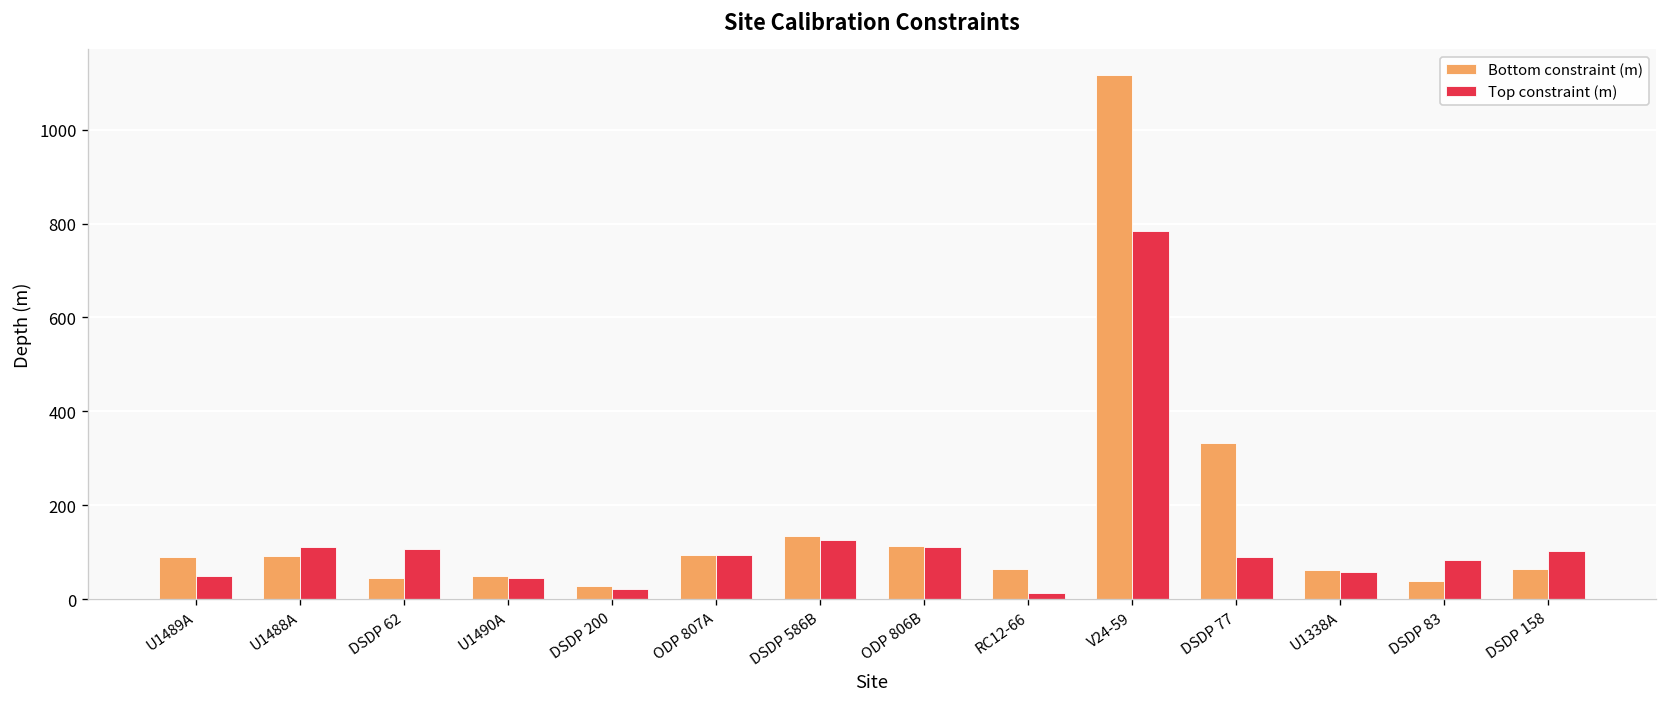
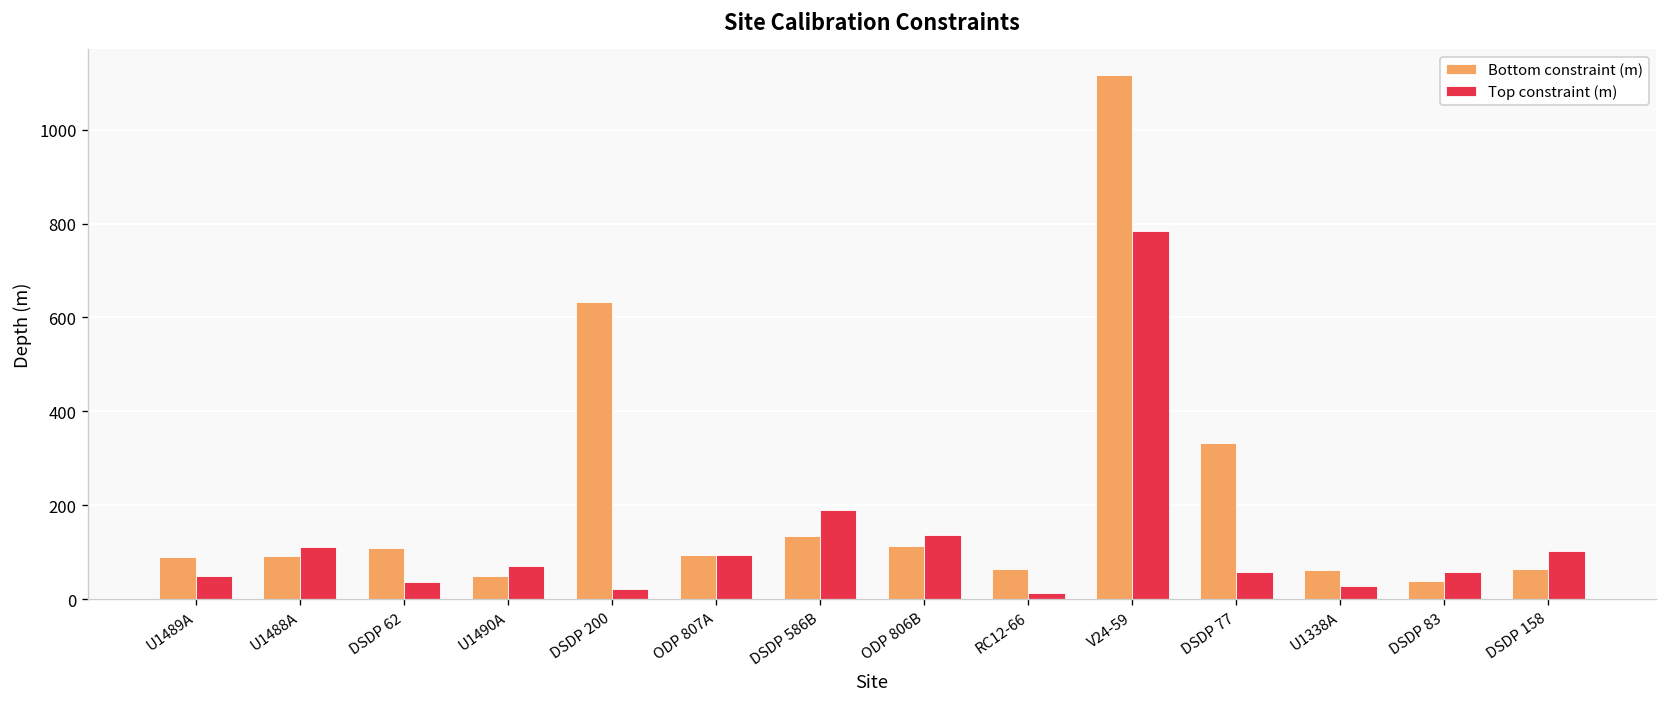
  {
    "Bottom constraint (m)": {
      "U1489A": 90,
      "U1488A": 90,
-     "DSDP 62": 40,
+     "DSDP 62": 110,
      "U1490A": 50,
-     "DSDP 200": 30,
+     "DSDP 200": 630,
      "ODP 807A": 90,
      "DSDP 586B": 130,
      "ODP 806B": 110,
      "RC12-66": 60,
      "V24-59": 1120,
      "DSDP 77": 330,
      "U1338A": 60,
      "DSDP 83": 40,
      "DSDP 158": 60
    },
    "Top constraint (m)": {
      "U1489A": 50,
      "U1488A": 110,
-     "DSDP 62": 110,
-     "U1490A": 40,
+     "DSDP 62": 40,
+     "U1490A": 70,
      "DSDP 200": 20,
      "ODP 807A": 90,
-     "DSDP 586B": 130,
-     "ODP 806B": 110,
+     "DSDP 586B": 190,
+     "ODP 806B": 140,
      "RC12-66": 10,
      "V24-59": 780,
-     "DSDP 77": 90,
-     "U1338A": 60,
-     "DSDP 83": 80,
+     "DSDP 77": 60,
+     "U1338A": 30,
+     "DSDP 83": 60,
      "DSDP 158": 100
    }
  }
